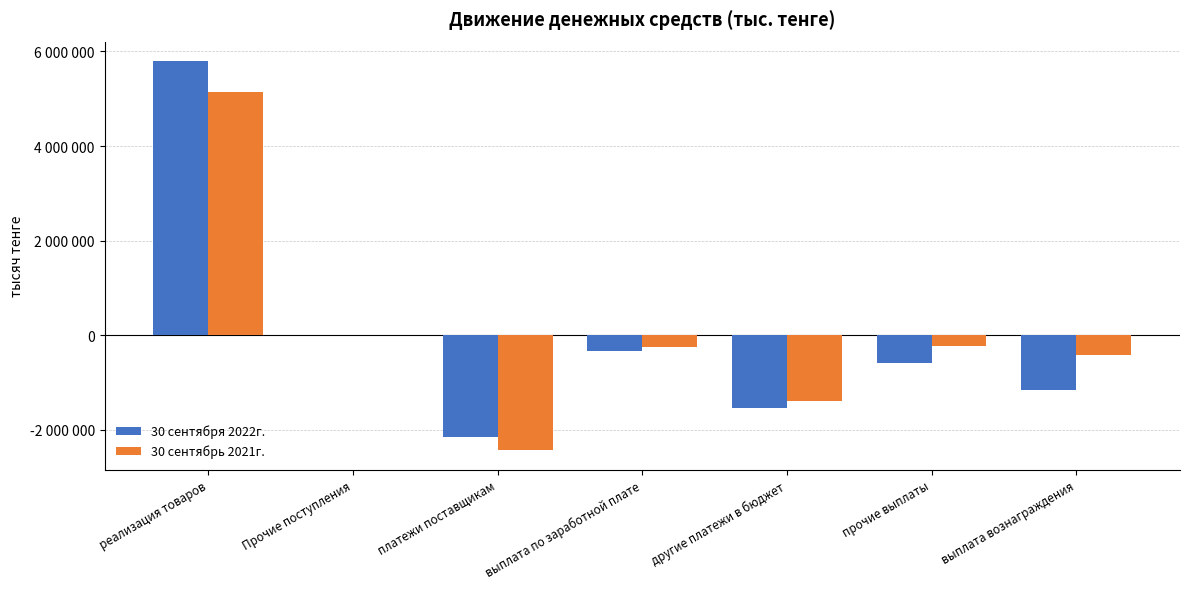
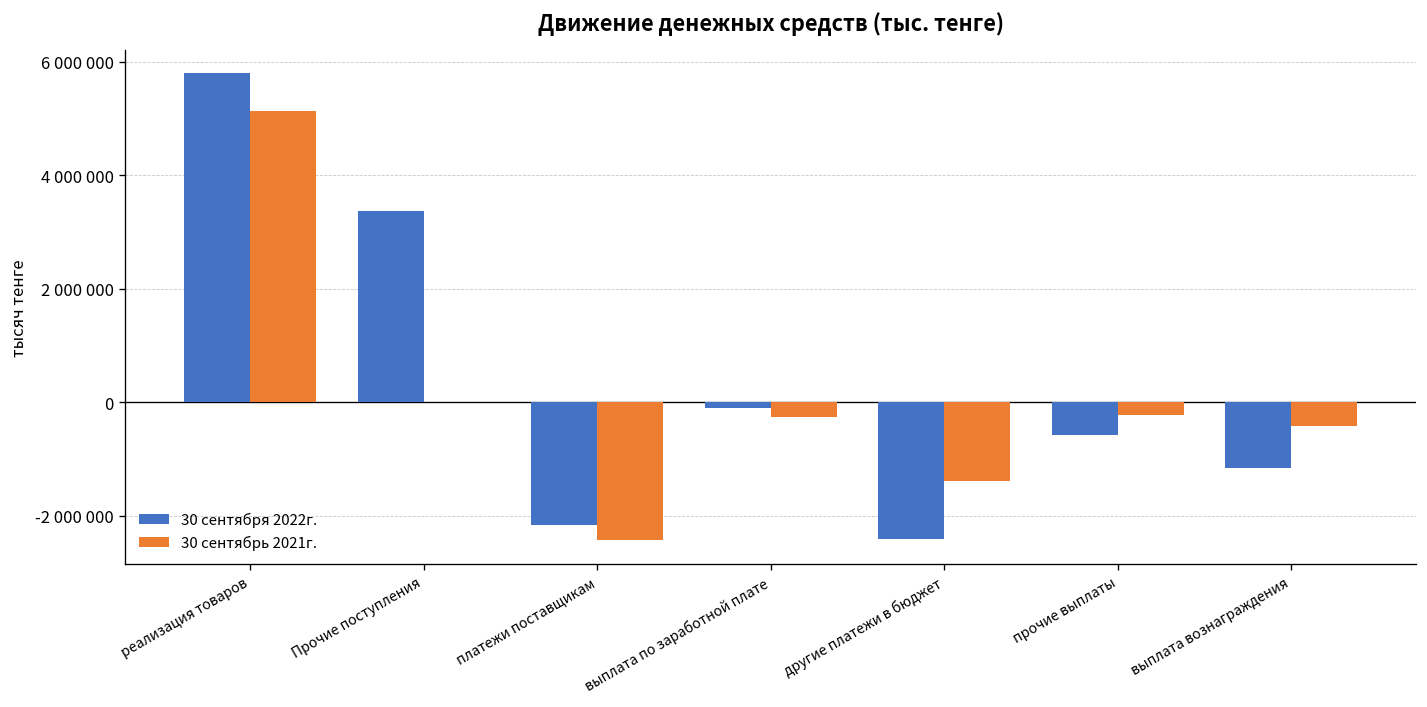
  {
    "30 сентября 2022г.": {
      "реализация товаров": 5800000,
-     "Прочие поступления": 0,
+     "Прочие поступления": 3400000,
      "платежи поставщикам": -2200000,
-     "выплата по заработной плате": -300000,
-     "другие платежи в бюджет": -1500000,
+     "выплата по заработной плате": -100000,
+     "другие платежи в бюджет": -2400000,
      "прочие выплаты": -600000,
      "выплата вознаграждения": -1200000
    },
    "30 сентябрь 2021г.": {
      "реализация товаров": 5100000,
      "платежи поставщикам": -2400000,
      "выплата по заработной плате": -300000,
      "другие платежи в бюджет": -1400000,
      "прочие выплаты": -200000,
      "выплата вознаграждения": -400000
    }
  }
